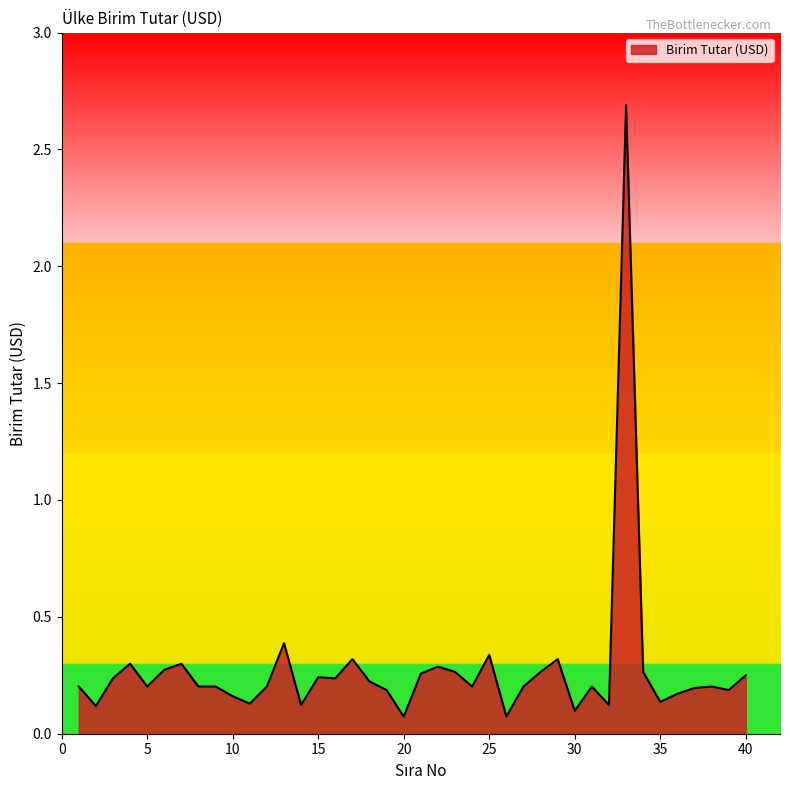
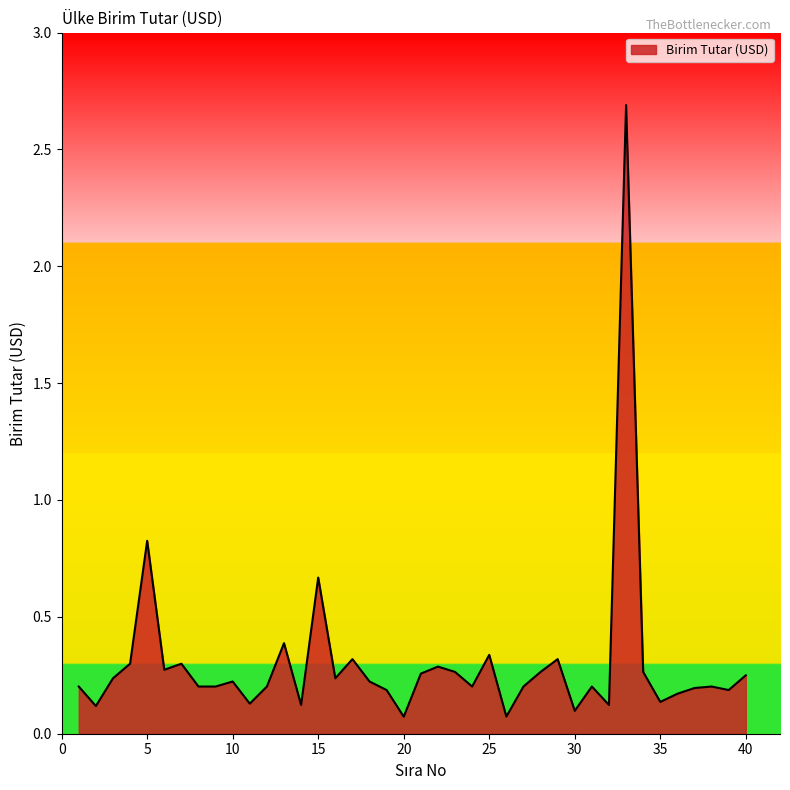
  {
-   "5": 0.20,
-   "10": 0.16,
-   "15": 0.24,
+   "5": 0.83,
+   "10": 0.22,
+   "15": 0.67,
    "20": 0.07,
    "25": 0.34,
    "30": 0.10,
    "35": 0.14,
    "40": 0.25
  }
